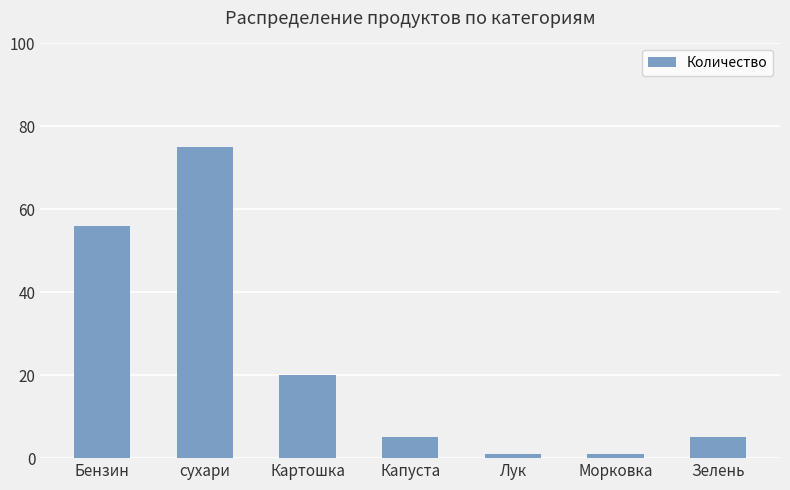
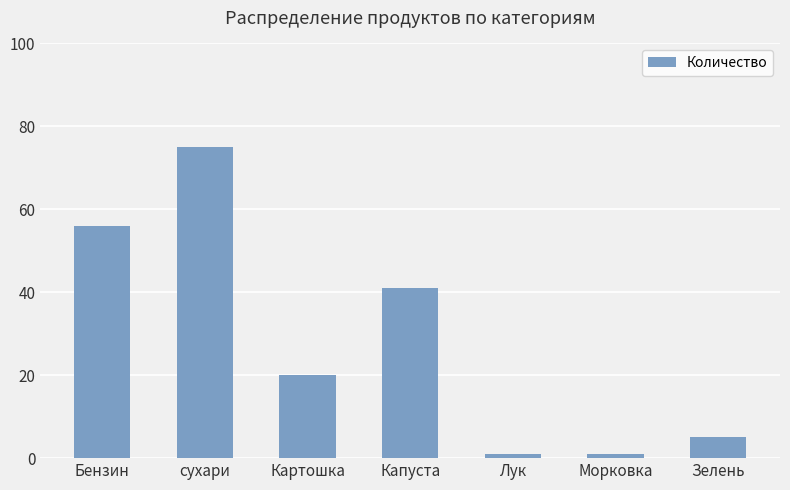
  {
    "Бензин": 56,
    "сухари": 75,
    "Картошка": 20,
-   "Капуста": 5,
+   "Капуста": 41,
    "Лук": 1,
    "Морковка": 1,
    "Зелень": 5
  }
